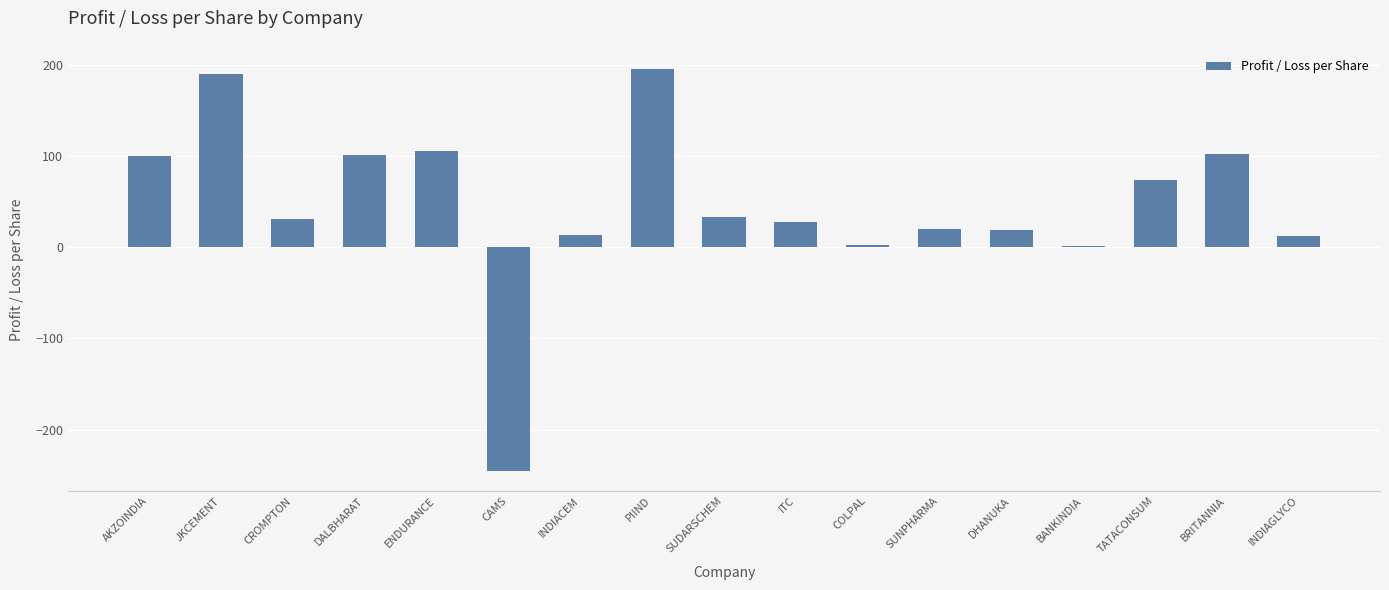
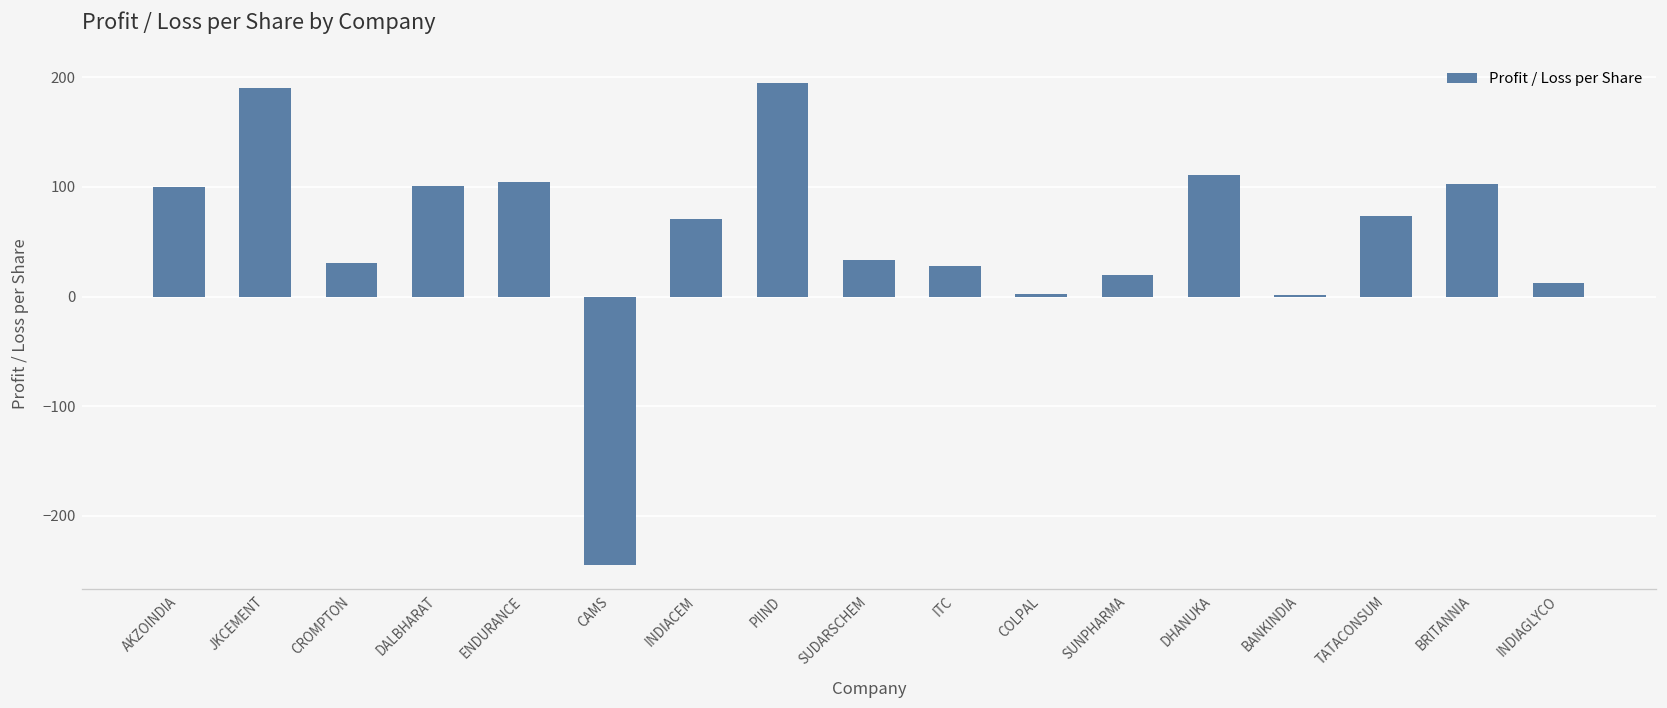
  {
    "AKZOINDIA": 100,
    "JKCEMENT": 190,
    "CROMPTON": 30,
    "DALBHARAT": 100,
    "ENDURANCE": 110,
    "CAMS": -250,
-   "INDIACEM": 10,
+   "INDIACEM": 70,
    "PIIND": 200,
    "SUDARSCHEM": 30,
    "ITC": 30,
    "SUNPHARMA": 20,
-   "DHANUKA": 20,
+   "DHANUKA": 110,
    "TATACONSUM": 70,
    "BRITANNIA": 100,
    "INDIAGLYCO": 10
  }
